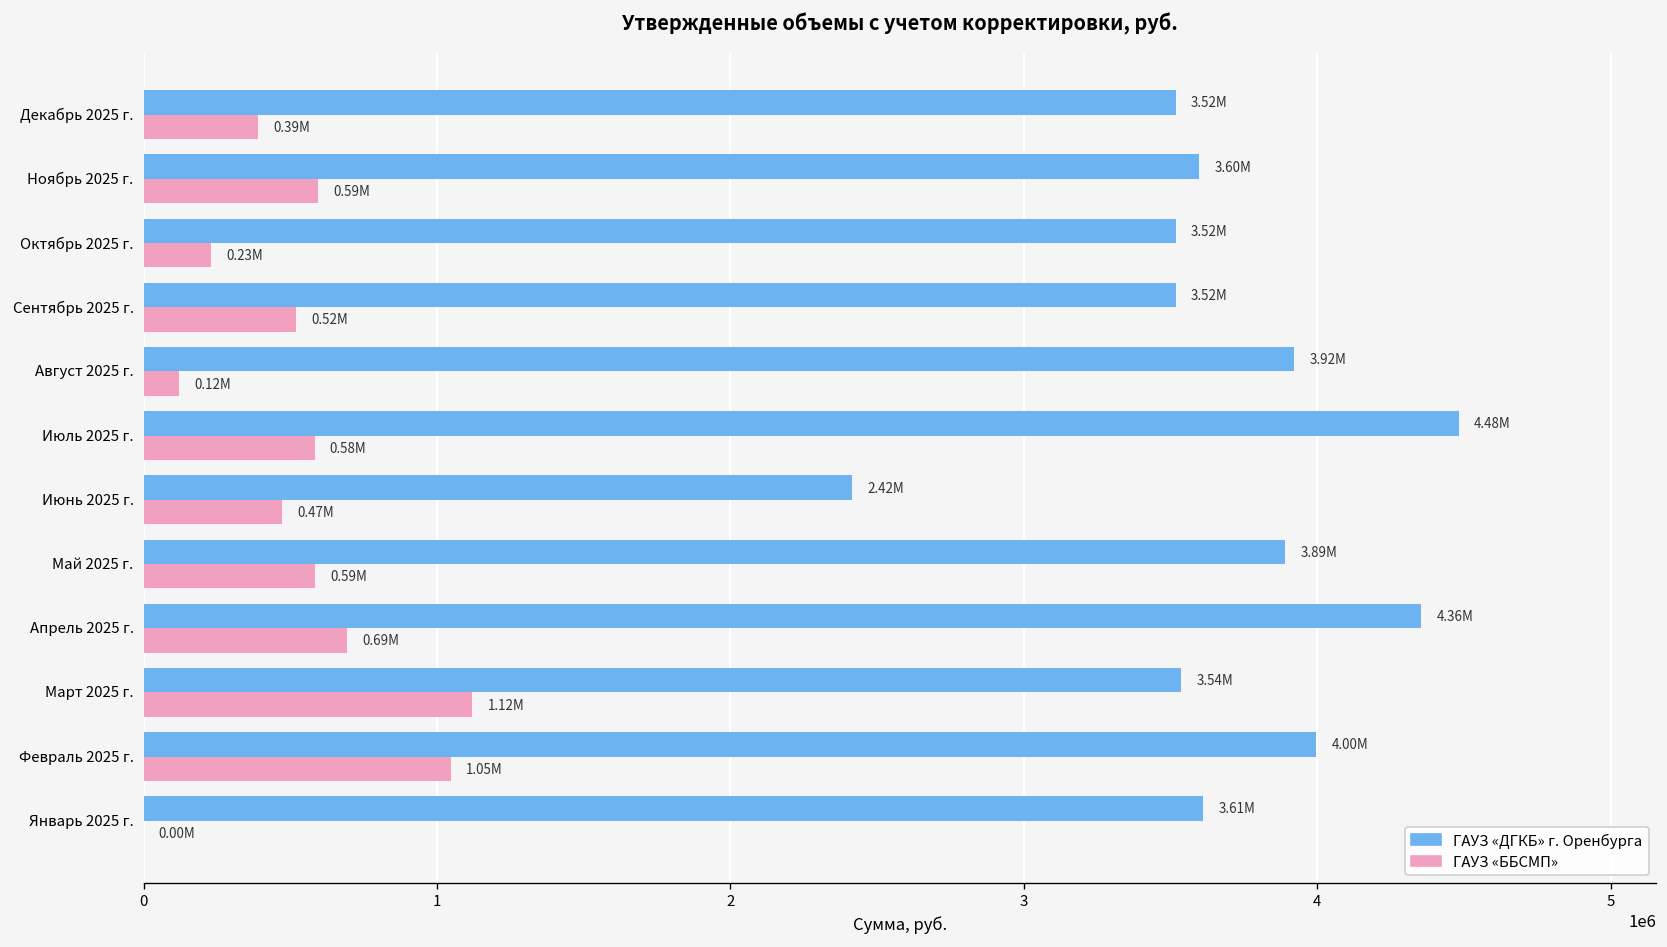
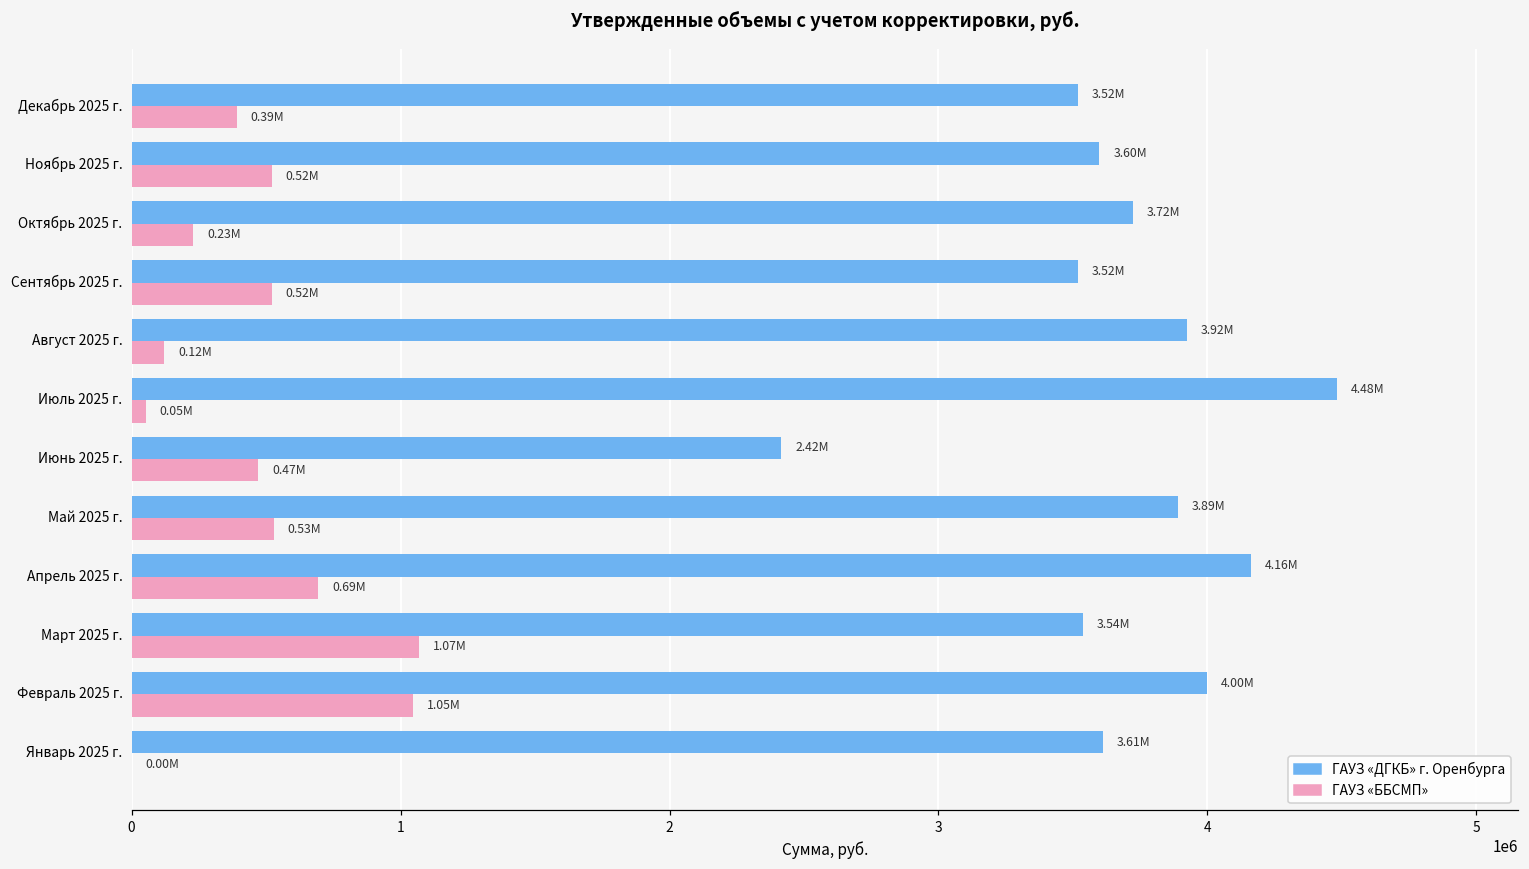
  {
    "ГАУЗ «ДГКБ» г. Оренбурга": {
      "Декабрь 2025 г.": "3.52M",
      "Ноябрь 2025 г.": "3.60M",
-     "Октябрь 2025 г.": "3.52M",
+     "Октябрь 2025 г.": "3.72M",
      "Сентябрь 2025 г.": "3.52M",
      "Август 2025 г.": "3.92M",
      "Июль 2025 г.": "4.48M",
      "Июнь 2025 г.": "2.42M",
      "Май 2025 г.": "3.89M",
-     "Апрель 2025 г.": "4.36M",
+     "Апрель 2025 г.": "4.16M",
      "Март 2025 г.": "3.54M",
      "Февраль 2025 г.": "4.00M",
      "Январь 2025 г.": "3.61M"
    },
    "ГАУЗ «ББСМП»": {
      "Декабрь 2025 г.": "0.39M",
-     "Ноябрь 2025 г.": "0.59M",
+     "Ноябрь 2025 г.": "0.52M",
      "Октябрь 2025 г.": "0.23M",
      "Сентябрь 2025 г.": "0.52M",
      "Август 2025 г.": "0.12M",
-     "Июль 2025 г.": "0.58M",
+     "Июль 2025 г.": "0.05M",
      "Июнь 2025 г.": "0.47M",
-     "Май 2025 г.": "0.59M",
+     "Май 2025 г.": "0.53M",
      "Апрель 2025 г.": "0.69M",
-     "Март 2025 г.": "1.12M",
+     "Март 2025 г.": "1.07M",
      "Февраль 2025 г.": "1.05M",
      "Январь 2025 г.": "0.00M"
    }
  }
